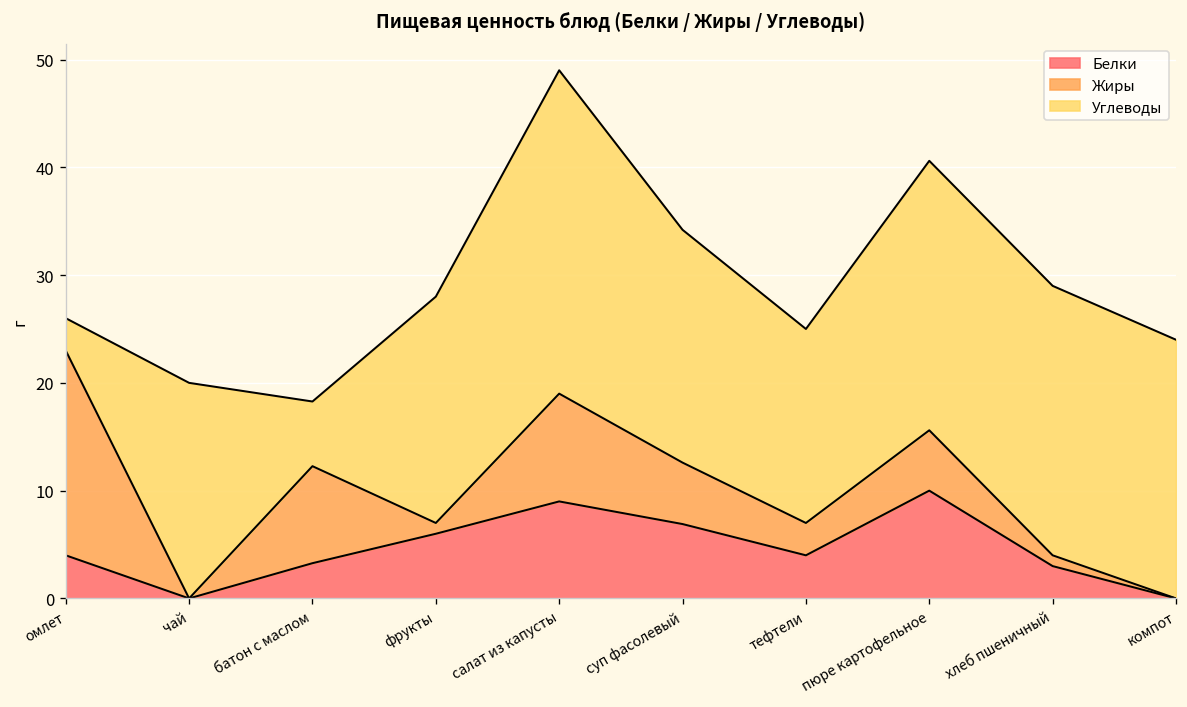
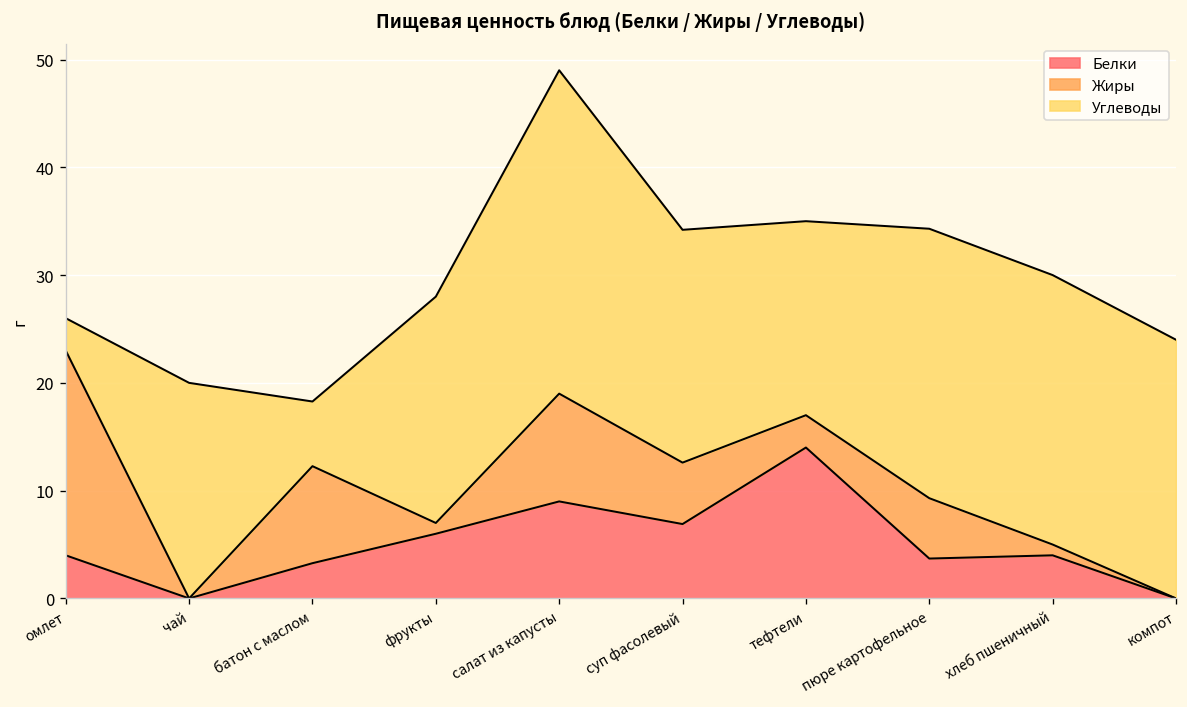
  {
    "Белки": {
      "омлет": 4,
      "батон с маслом": 3,
      "фрукты": 6,
      "салат из капусты": 9,
      "суп фасолевый": 7,
-     "тефтели": 4,
-     "пюре картофельное": 10,
-     "хлеб пшеничный": 3
+     "тефтели": 14,
+     "пюре картофельное": 4,
+     "хлеб пшеничный": 4
    }
  }
